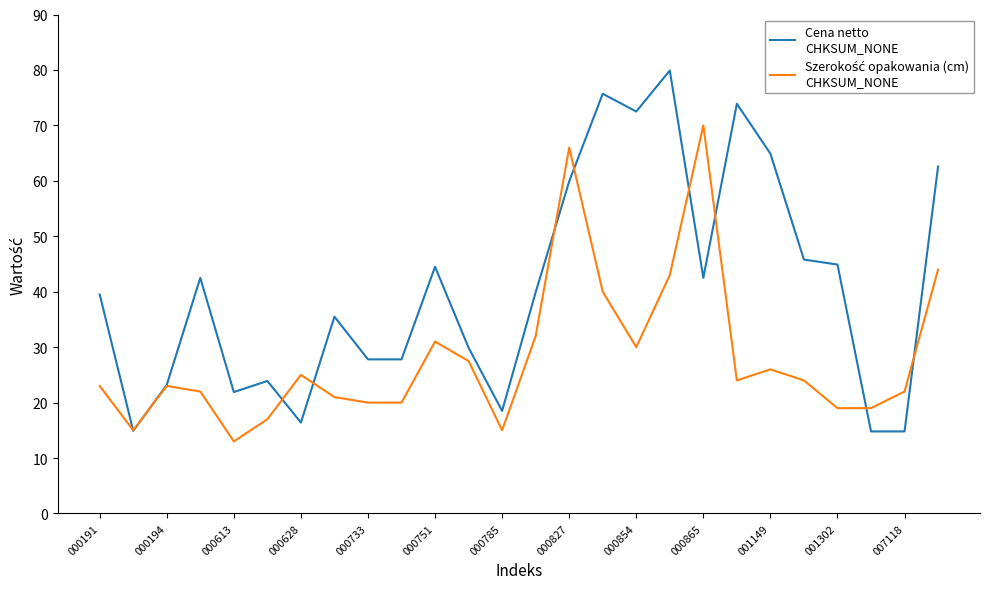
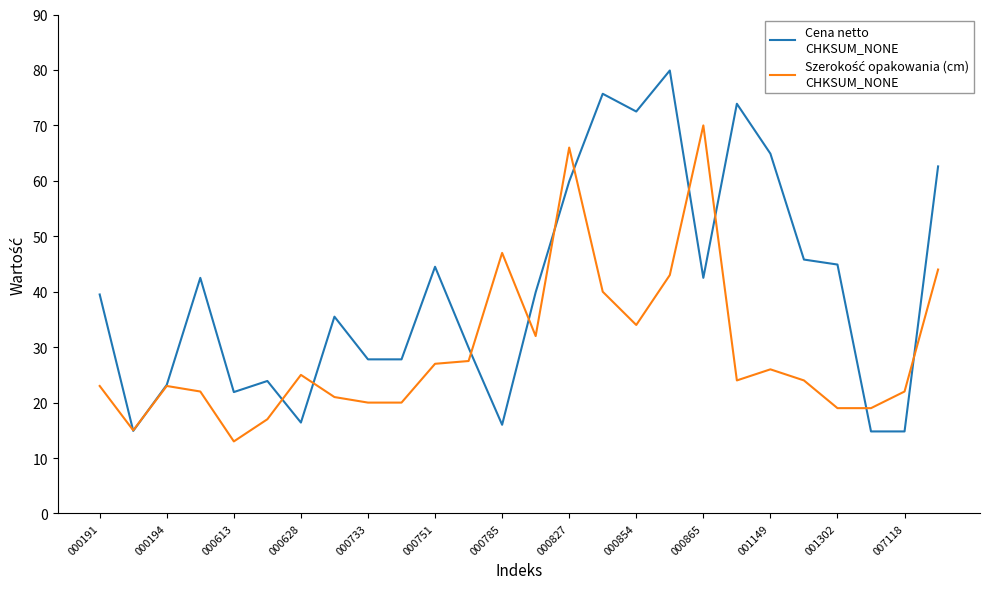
  {
    "Cena netto CHKSUM_NONE": {
      "000191": 40,
      "000613": 22,
      "000628": 16,
      "000733": 28,
      "000751": 45,
-     "000785": 19,
+     "000785": 16,
      "000827": 60,
      "000854": 73,
      "000865": 43,
      "001149": 65,
      "001302": 45,
      "007118": 15
    },
    "Szerokość opakowania (cm) CHKSUM_NONE": {
      "000191": 23,
      "000613": 13,
      "000628": 25,
      "000733": 20,
-     "000751": 31,
-     "000785": 15,
+     "000751": 27,
+     "000785": 47,
      "000827": 66,
-     "000854": 30,
+     "000854": 34,
      "000865": 70,
      "001149": 26,
      "001302": 19,
      "007118": 22
    }
  }
